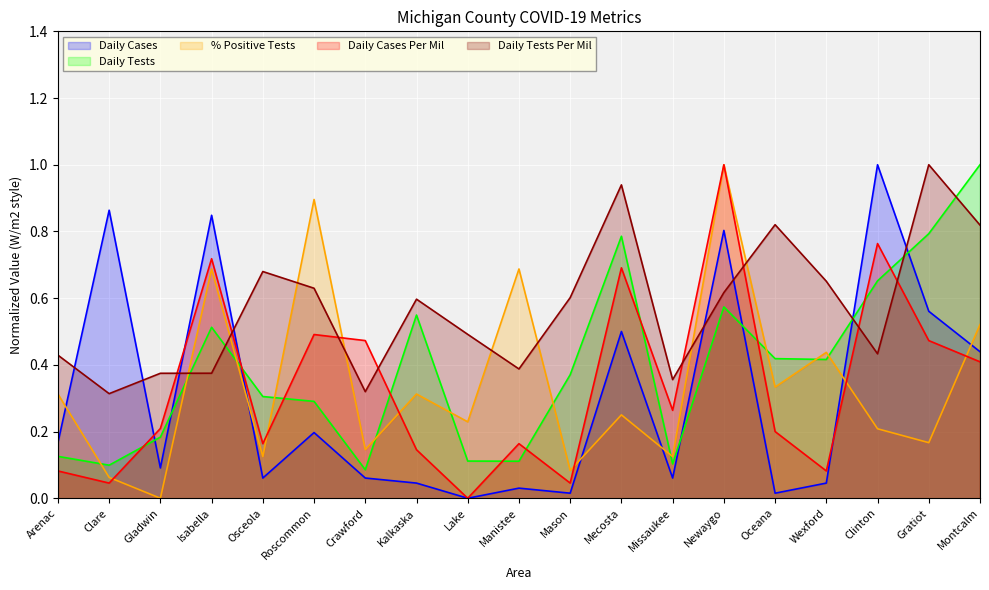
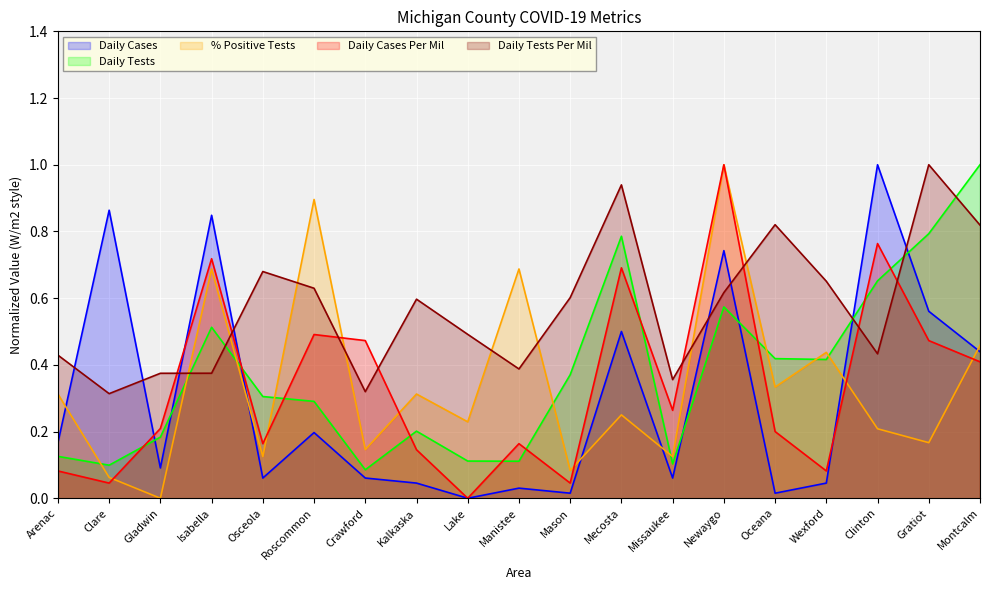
  {
    "Daily Cases": {
      "Arenac": 0.17,
      "Clare": 0.86,
      "Gladwin": 0.09,
      "Isabella": 0.85,
      "Osceola": 0.06,
      "Roscommon": 0.20,
      "Crawford": 0.06,
      "Kalkaska": 0.05,
      "Manistee": 0.03,
      "Mason": 0.02,
      "Mecosta": 0.50,
      "Missaukee": 0.06,
-     "Newaygo": 0.80,
+     "Newaygo": 0.74,
      "Oceana": 0.02,
      "Wexford": 0.05,
      "Clinton": 1.00,
      "Gratiot": 0.56,
      "Montcalm": 0.44
    },
    "Daily Tests": {
      "Arenac": 0.13,
      "Clare": 0.10,
      "Gladwin": 0.18,
      "Isabella": 0.51,
      "Osceola": 0.30,
      "Roscommon": 0.29,
      "Crawford": 0.09,
-     "Kalkaska": 0.55,
+     "Kalkaska": 0.20,
      "Lake": 0.11,
      "Manistee": 0.11,
      "Mason": 0.37,
      "Mecosta": 0.79,
      "Missaukee": 0.10,
      "Newaygo": 0.57,
      "Oceana": 0.42,
      "Wexford": 0.42,
      "Clinton": 0.65,
      "Gratiot": 0.79,
      "Montcalm": 1.00
    },
    "% Positive Tests": {
      "Arenac": 0.31,
      "Clare": 0.06,
      "Gladwin": 0.00,
      "Isabella": 0.69,
      "Osceola": 0.13,
      "Roscommon": 0.90,
      "Crawford": 0.15,
      "Kalkaska": 0.31,
      "Lake": 0.23,
      "Manistee": 0.69,
      "Mason": 0.08,
      "Mecosta": 0.25,
      "Missaukee": 0.13,
      "Oceana": 0.33,
      "Wexford": 0.44,
      "Clinton": 0.21,
      "Gratiot": 0.17,
-     "Montcalm": 0.52
+     "Montcalm": 0.46
    }
  }
